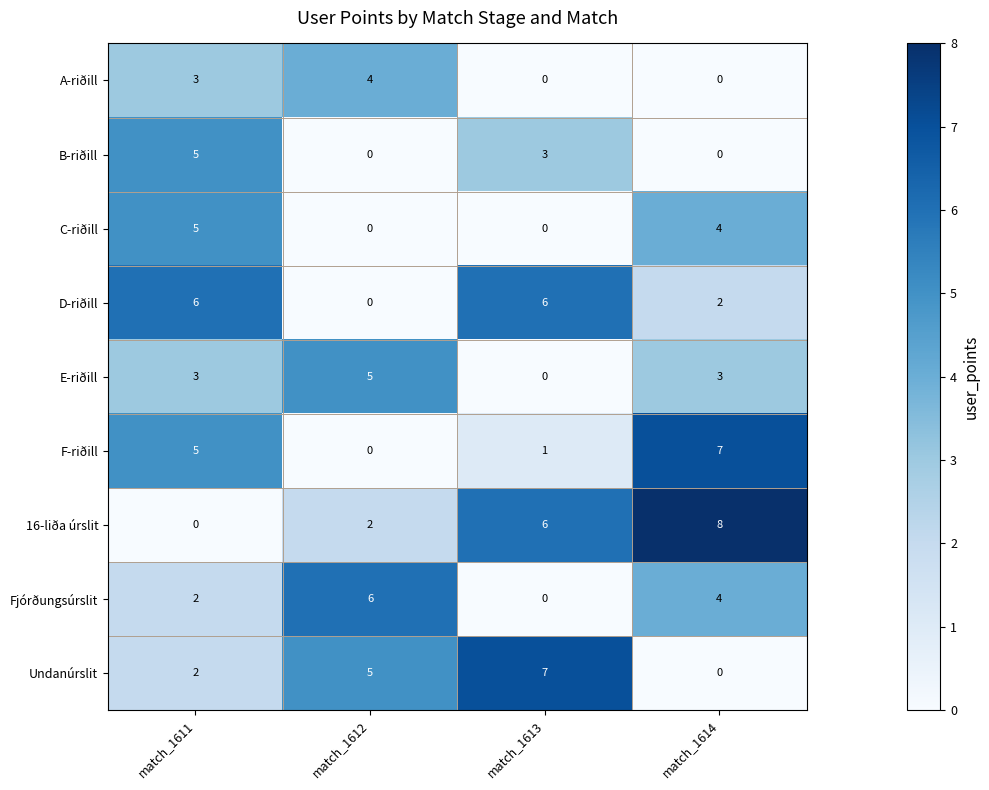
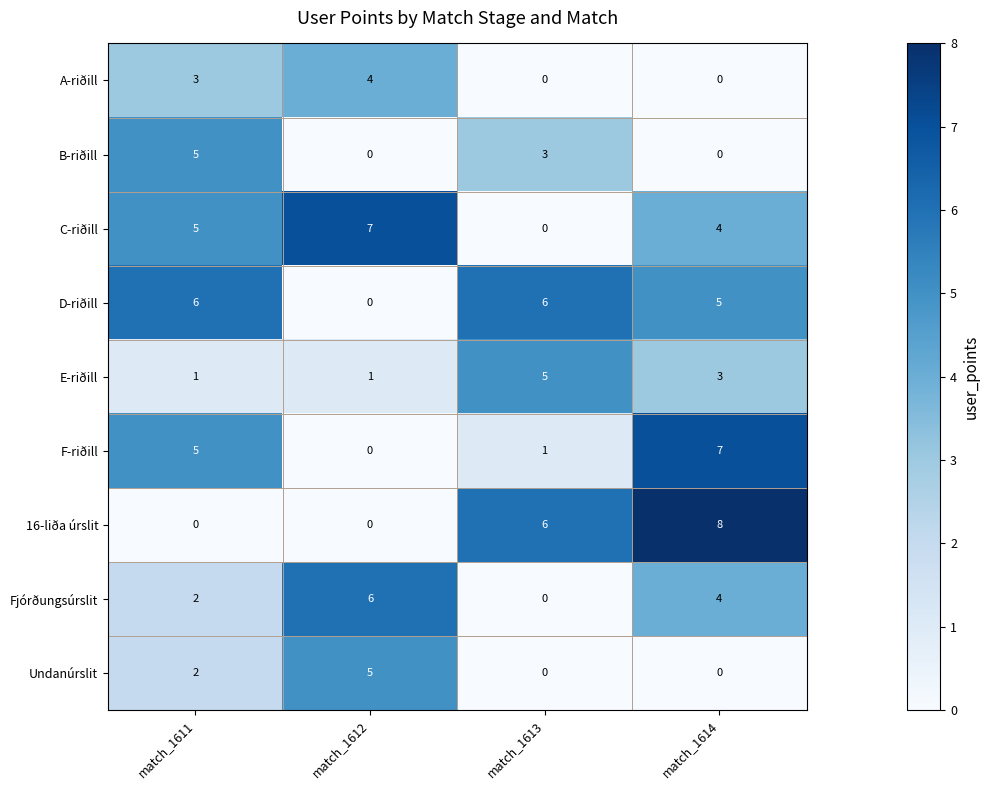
  {
    "A-riðill": {
      "match_1611": 3,
      "match_1612": 4,
      "match_1613": 0,
      "match_1614": 0
    },
    "B-riðill": {
      "match_1611": 5,
      "match_1612": 0,
      "match_1613": 3,
      "match_1614": 0
    },
    "C-riðill": {
      "match_1611": 5,
-     "match_1612": 0,
+     "match_1612": 7,
      "match_1613": 0,
      "match_1614": 4
    },
    "D-riðill": {
      "match_1611": 6,
      "match_1612": 0,
      "match_1613": 6,
-     "match_1614": 2
+     "match_1614": 5
    },
    "E-riðill": {
-     "match_1611": 3,
-     "match_1612": 5,
-     "match_1613": 0,
+     "match_1611": 1,
+     "match_1612": 1,
+     "match_1613": 5,
      "match_1614": 3
    },
    "F-riðill": {
      "match_1611": 5,
      "match_1612": 0,
      "match_1613": 1,
      "match_1614": 7
    },
    "16-liða úrslit": {
      "match_1611": 0,
-     "match_1612": 2,
+     "match_1612": 0,
      "match_1613": 6,
      "match_1614": 8
    },
    "Fjórðungsúrslit": {
      "match_1611": 2,
      "match_1612": 6,
      "match_1613": 0,
      "match_1614": 4
    },
    "Undanúrslit": {
      "match_1611": 2,
      "match_1612": 5,
-     "match_1613": 7,
+     "match_1613": 0,
      "match_1614": 0
    }
  }
